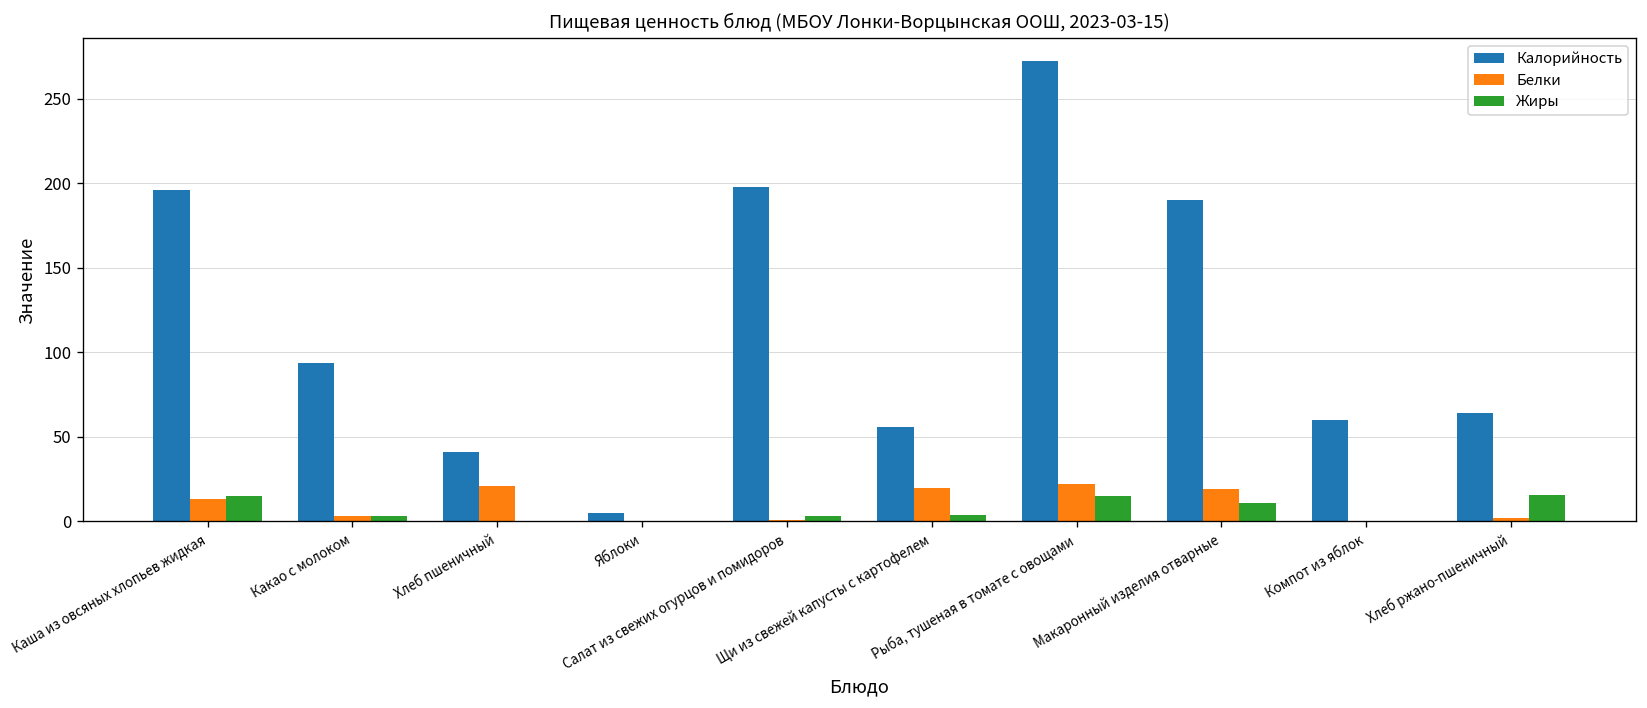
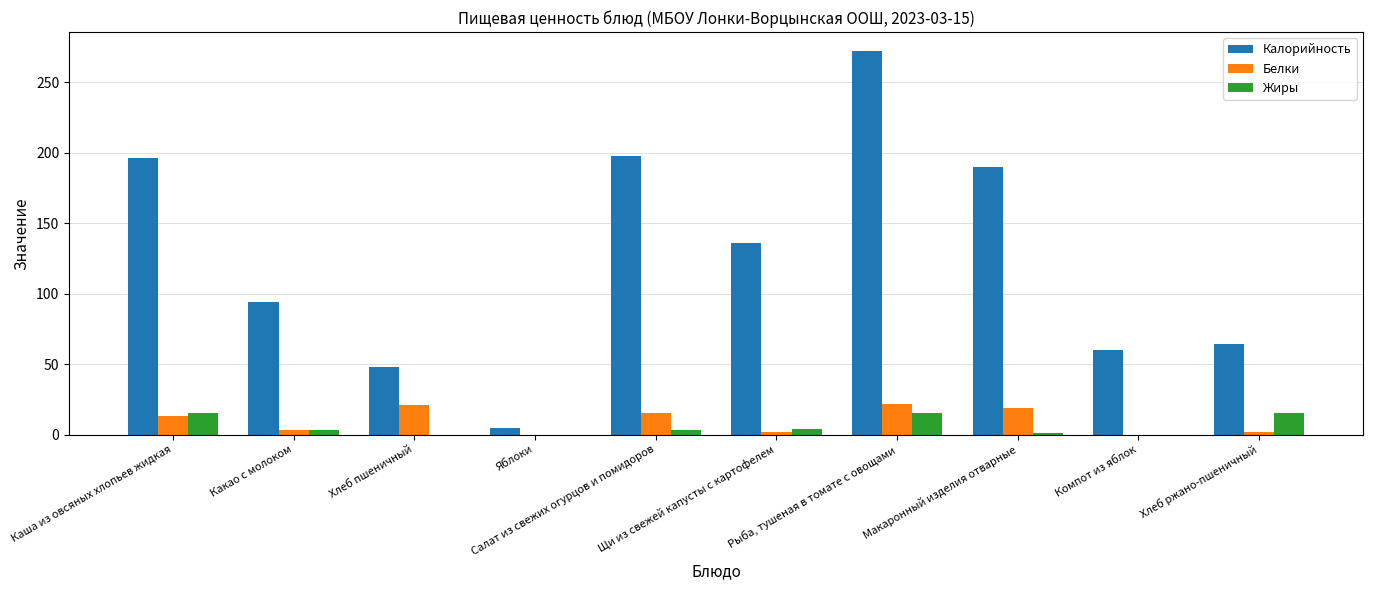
  {
    "Калорийность": {
      "Каша из овсяных хлопьев жидкая": 196,
      "Какао с молоком": 94,
-     "Хлеб пшеничный": 41,
+     "Хлеб пшеничный": 48,
      "Яблоки": 5,
      "Салат из свежих огурцов и помидоров": 198,
-     "Щи из свежей капусты с картофелем": 56,
+     "Щи из свежей капусты с картофелем": 136,
      "Рыба, тушеная в томате с овощами": 272,
      "Макаронный изделия отварные": 190,
      "Компот из яблок": 60,
      "Хлеб ржано-пшеничный": 64
    },
    "Белки": {
      "Каша из овсяных хлопьев жидкая": 13,
      "Какао с молоком": 3,
      "Хлеб пшеничный": 21,
      "Яблоки": 0,
-     "Салат из свежих огурцов и помидоров": 1,
-     "Щи из свежей капусты с картофелем": 20,
+     "Салат из свежих огурцов и помидоров": 15,
+     "Щи из свежей капусты с картофелем": 2,
      "Рыба, тушеная в томате с овощами": 22,
      "Макаронный изделия отварные": 19,
      "Компот из яблок": 0,
      "Хлеб ржано-пшеничный": 2
    },
    "Жиры": {
      "Каша из овсяных хлопьев жидкая": 15,
      "Какао с молоком": 3,
      "Хлеб пшеничный": 0,
      "Яблоки": 0,
      "Салат из свежих огурцов и помидоров": 3,
      "Щи из свежей капусты с картофелем": 4,
      "Рыба, тушеная в томате с овощами": 15,
-     "Макаронный изделия отварные": 11,
+     "Макаронный изделия отварные": 1,
      "Компот из яблок": 0,
      "Хлеб ржано-пшеничный": 16
    }
  }
